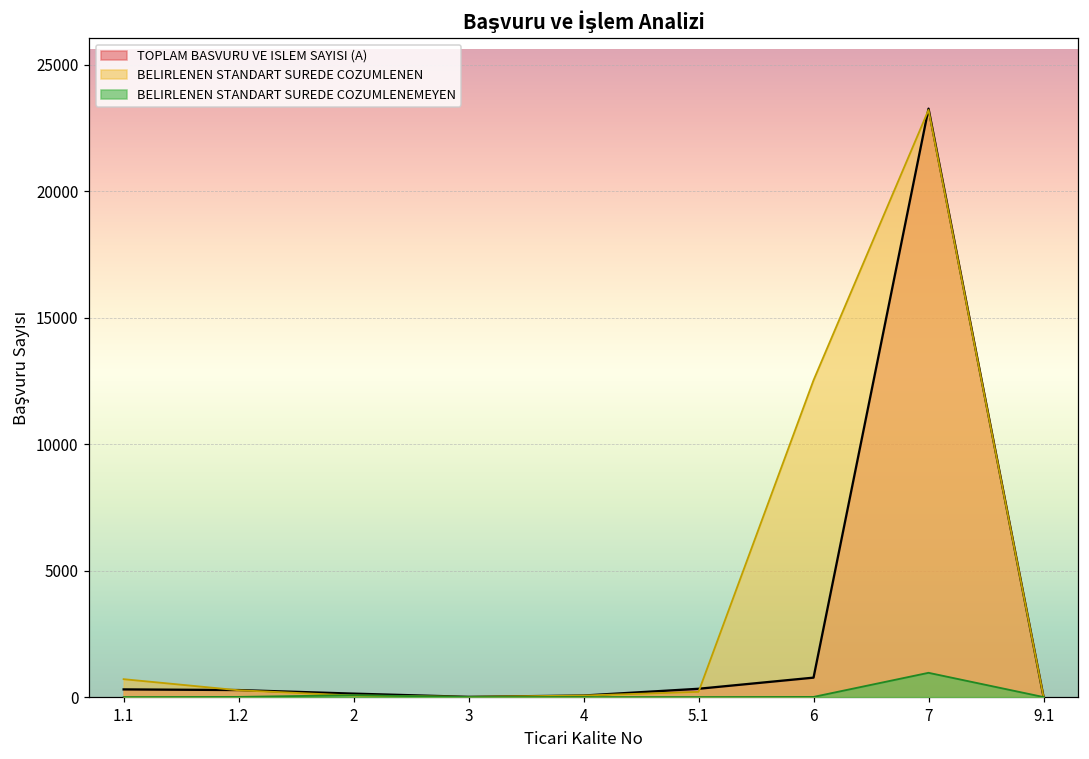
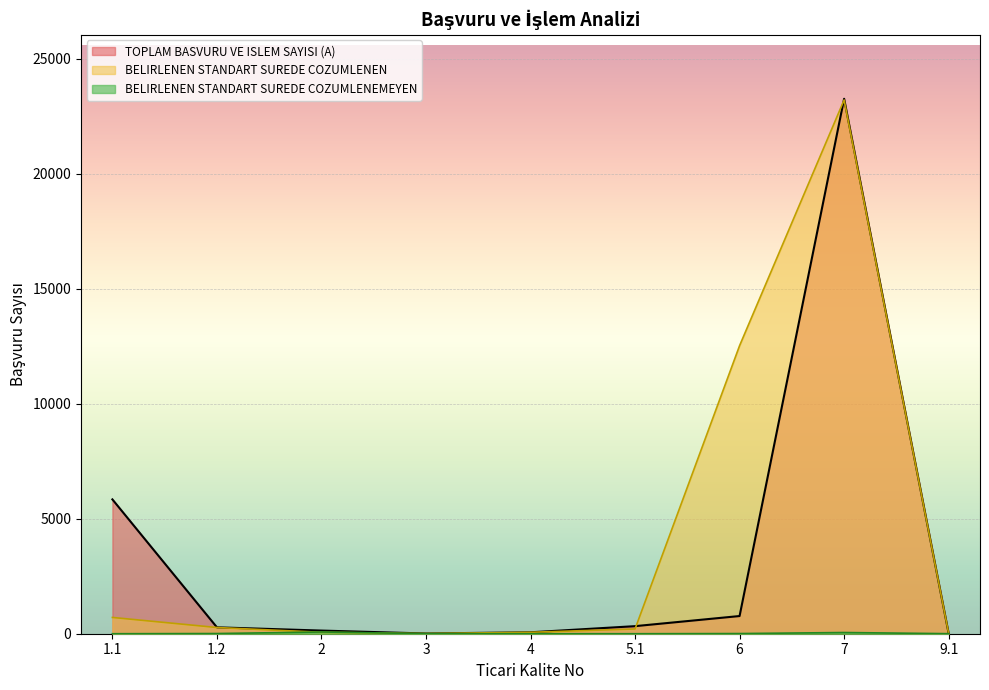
  {
    "TOPLAM BASVURU VE ISLEM SAYISI (A)": {
-     "1.1": 300,
+     "1.1": 5800,
      "5.1": 300,
      "6": 800
    },
    "BELIRLENEN STANDART SUREDE COZUMLENEN": {
      "1.1": 700,
      "5.1": 200,
      "6": 12500
    },
    "BELIRLENEN STANDART SUREDE COZUMLENEMEYEN": {
      "1.1": 0,
      "1.2": 0,
      "5.1": 0,
      "6": 0,
-     "7": 1000
+     "7": 100
    }
  }
